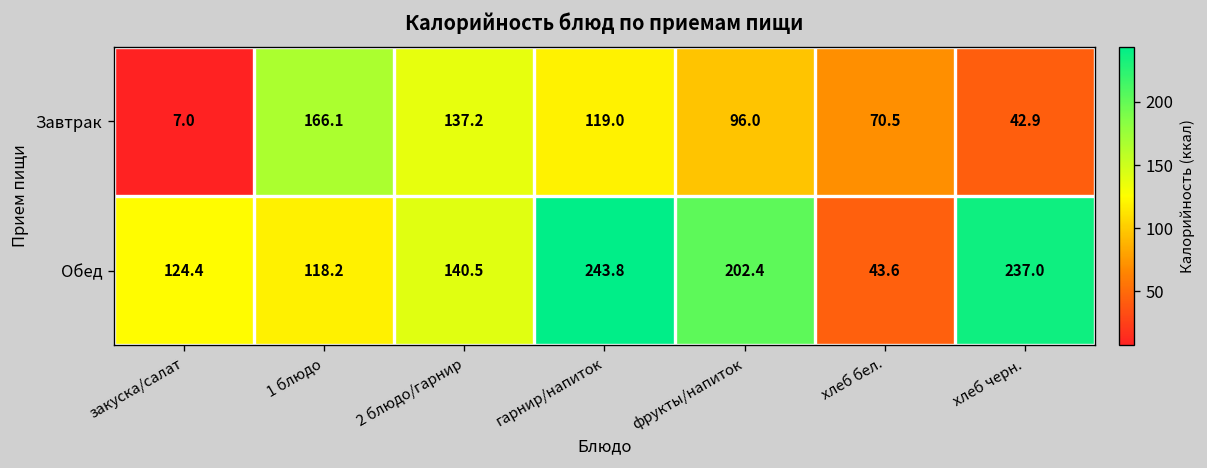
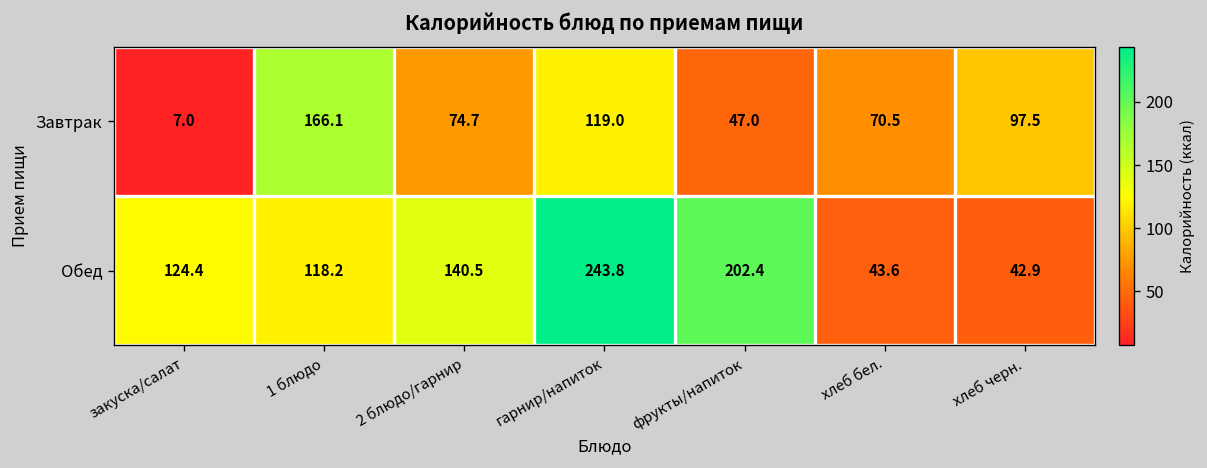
  {
    "Завтрак": {
      "закуска/салат": 7.0,
      "1 блюдо": 166.1,
-     "2 блюдо/гарнир": 137.2,
+     "2 блюдо/гарнир": 74.7,
      "гарнир/напиток": 119.0,
-     "фрукты/напиток": 96.0,
+     "фрукты/напиток": 47.0,
      "хлеб бел.": 70.5,
-     "хлеб черн.": 42.9
+     "хлеб черн.": 97.5
    },
    "Обед": {
      "закуска/салат": 124.4,
      "1 блюдо": 118.2,
      "2 блюдо/гарнир": 140.5,
      "гарнир/напиток": 243.8,
      "фрукты/напиток": 202.4,
      "хлеб бел.": 43.6,
-     "хлеб черн.": 237.0
+     "хлеб черн.": 42.9
    }
  }
